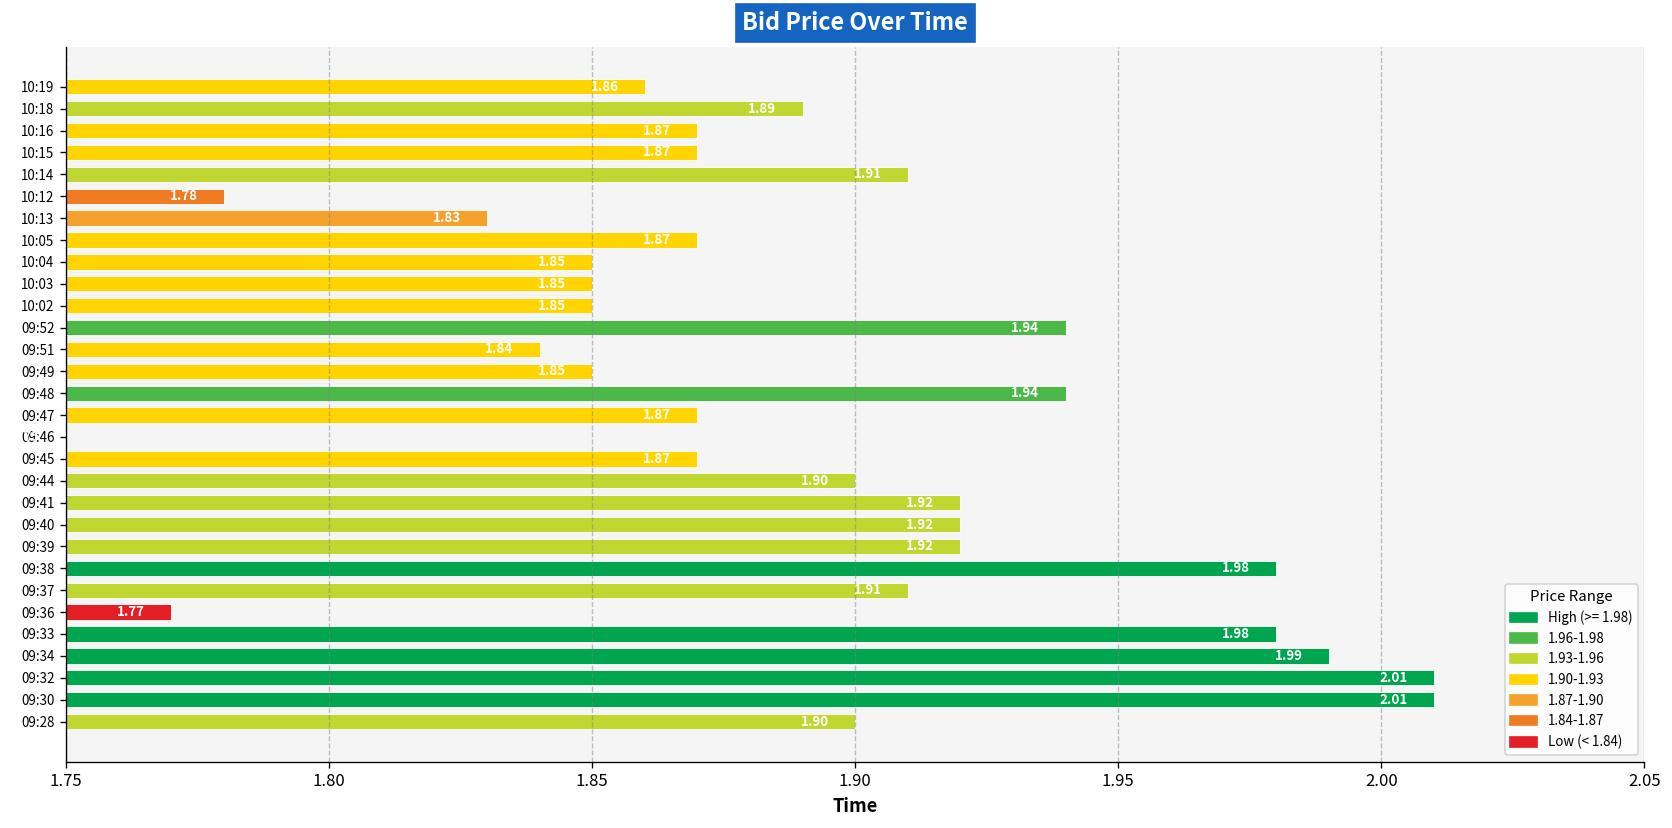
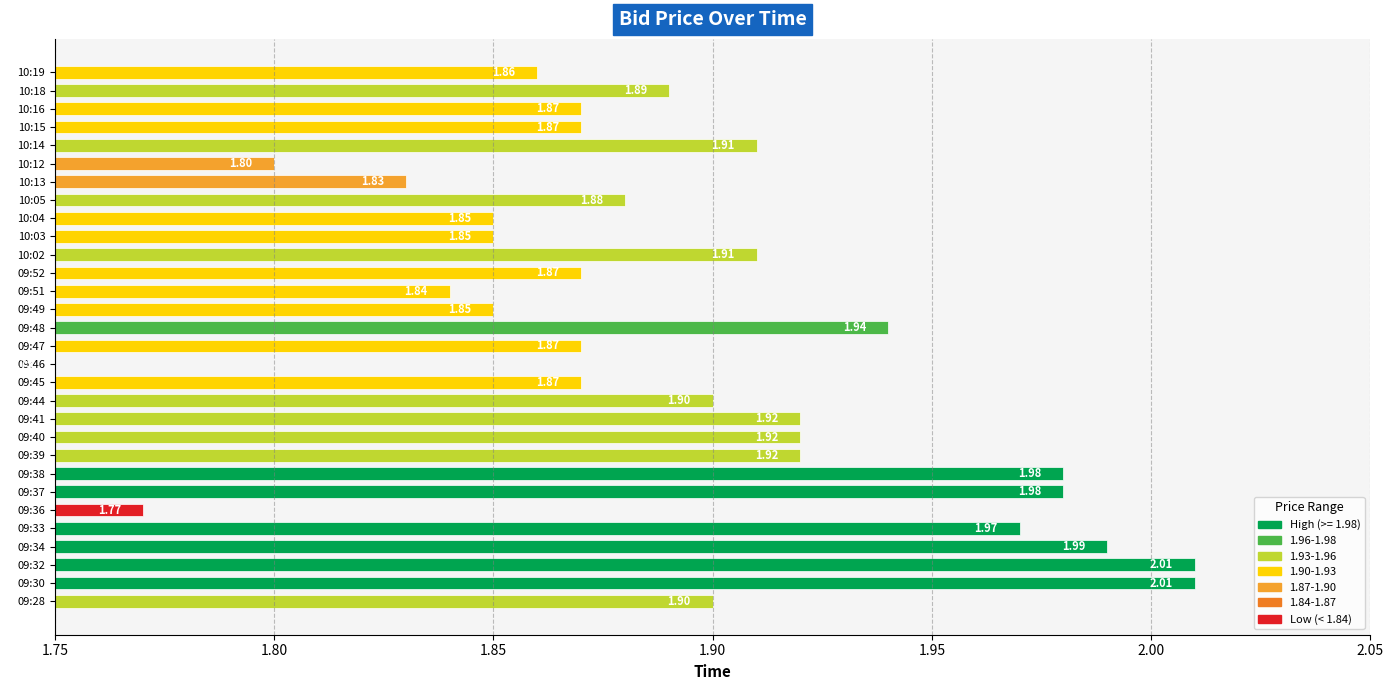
  {
    "10:19": 1.86,
    "10:18": 1.89,
    "10:16": 1.87,
    "10:15": 1.87,
    "10:14": 1.91,
-   "10:12": 1.78,
+   "10:12": 1.80,
    "10:13": 1.83,
-   "10:05": 1.87,
+   "10:05": 1.88,
    "10:04": 1.85,
    "10:03": 1.85,
-   "10:02": 1.85,
-   "09:52": 1.94,
+   "10:02": 1.91,
+   "09:52": 1.87,
    "09:51": 1.84,
    "09:49": 1.85,
    "09:48": 1.94,
    "09:47": 1.87,
    "09:45": 1.87,
    "09:44": 1.90,
    "09:41": 1.92,
    "09:40": 1.92,
    "09:39": 1.92,
    "09:38": 1.98,
-   "09:37": 1.91,
+   "09:37": 1.98,
    "09:36": 1.77,
-   "09:33": 1.98,
+   "09:33": 1.97,
    "09:34": 1.99,
    "09:32": 2.01,
    "09:30": 2.01,
    "09:28": 1.90
  }
